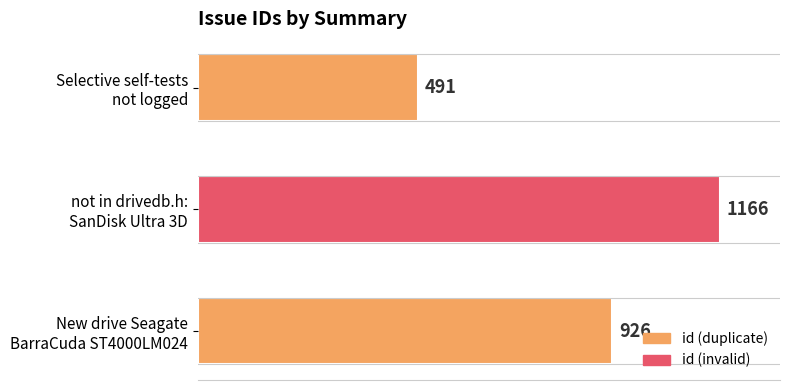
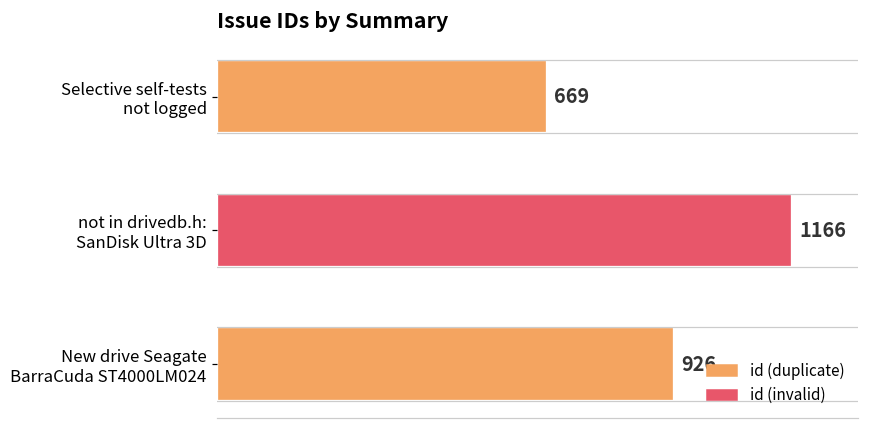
  {
-   "Selective self-tests not logged": 491,
+   "Selective self-tests not logged": 669,
    "not in drivedb.h: SanDisk Ultra 3D": 1166,
    "New drive Seagate BarraCuda ST4000LM024": 926
  }
